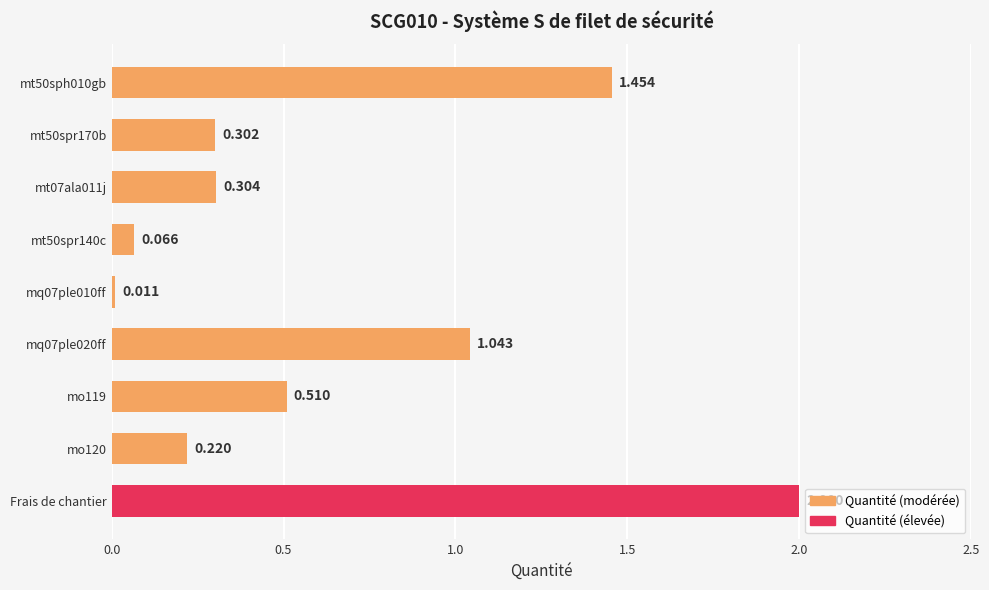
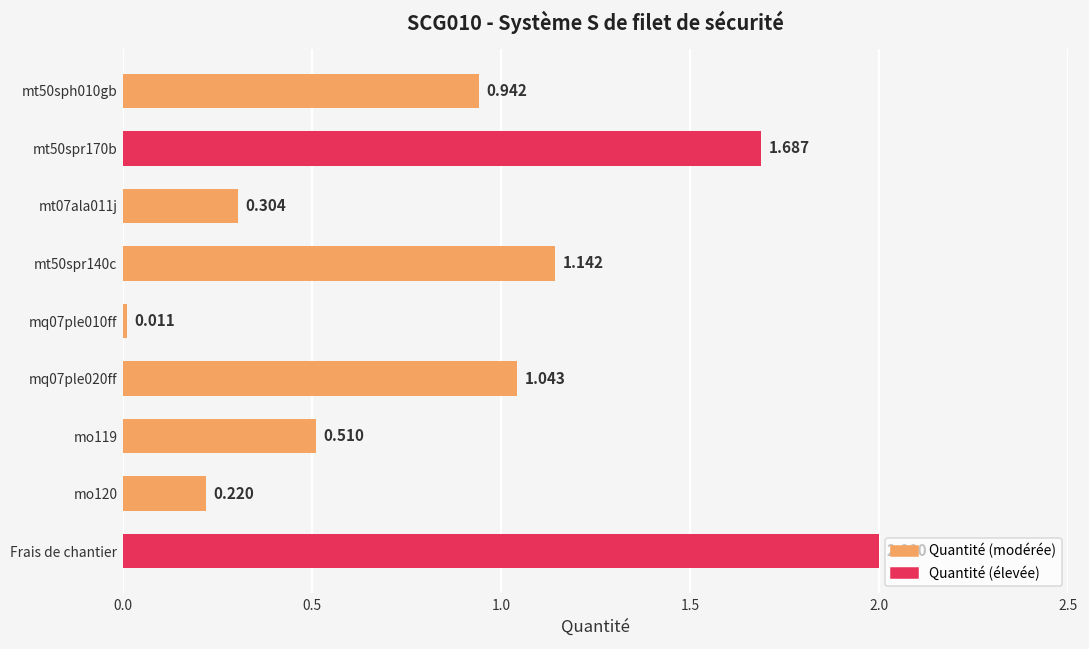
  {
-   "mt50sph010gb": 1.454,
-   "mt50spr170b": 0.302,
+   "mt50sph010gb": 0.942,
+   "mt50spr170b": 1.687,
    "mt07ala011j": 0.304,
-   "mt50spr140c": 0.066,
+   "mt50spr140c": 1.142,
    "mq07ple010ff": 0.011,
    "mq07ple020ff": 1.043,
    "mo119": 0.510,
    "mo120": 0.220
  }
